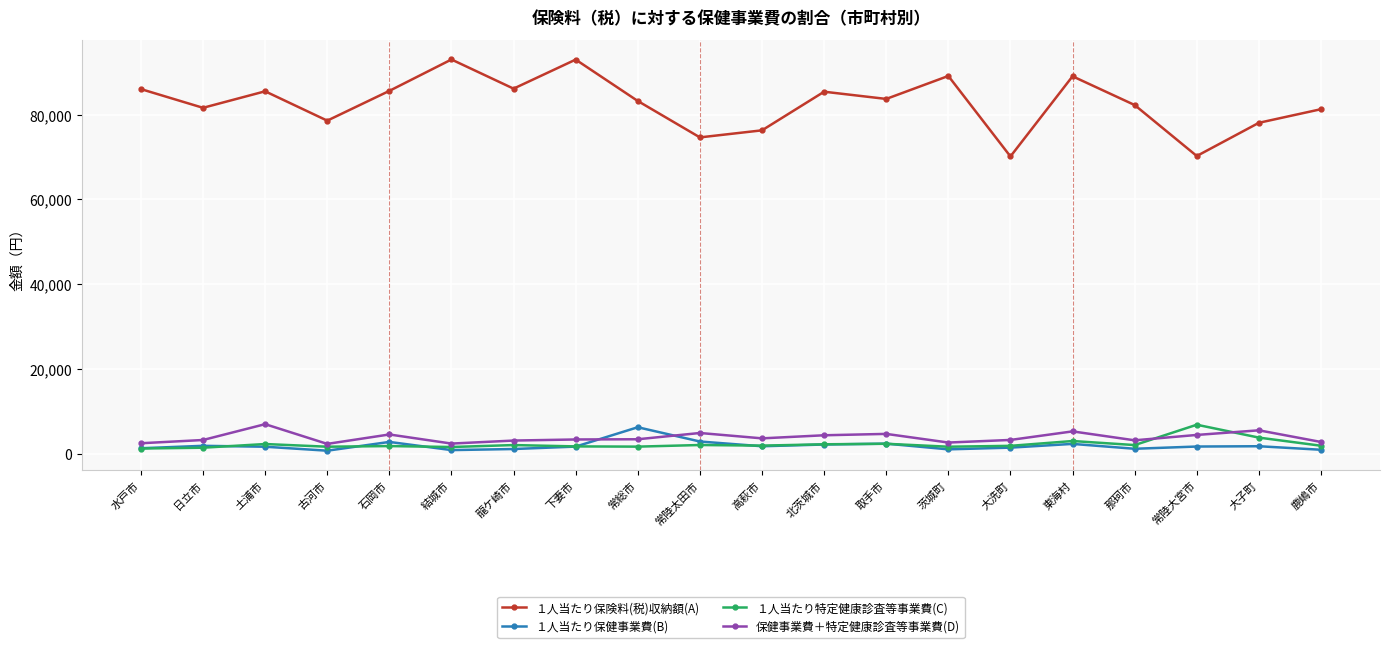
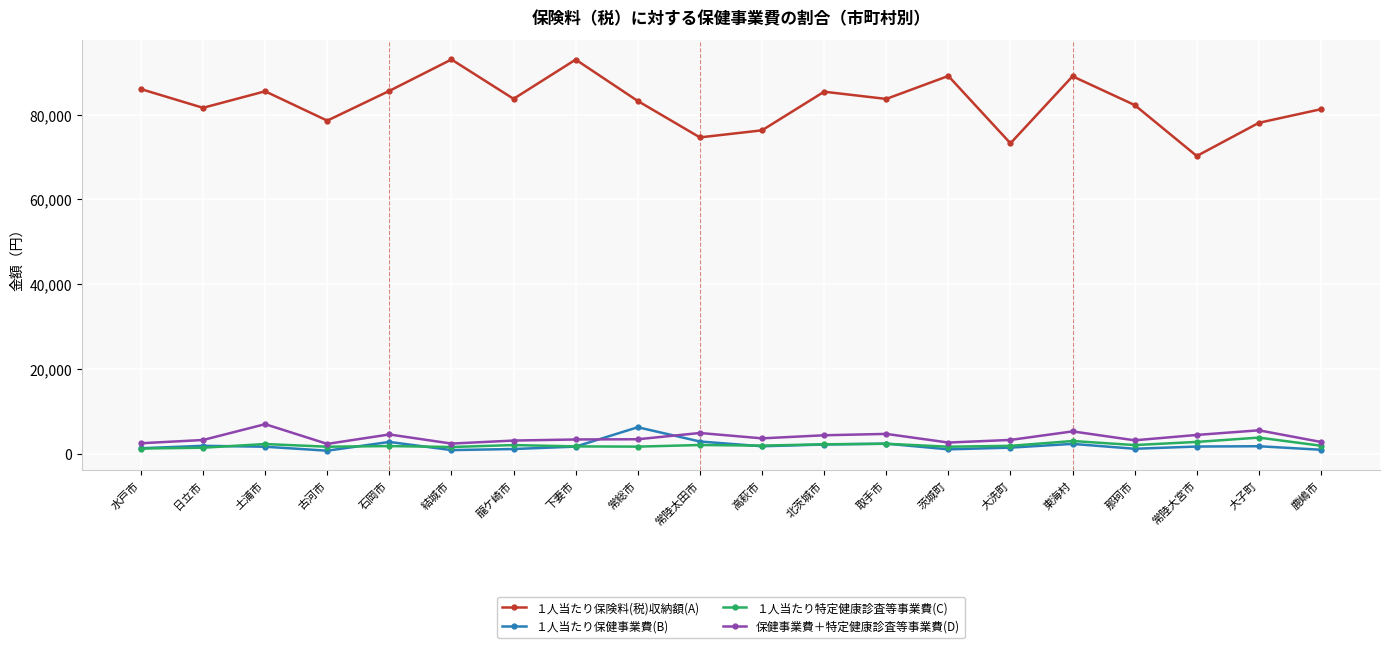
  {
    "１人当たり保険料(税)収納額(A)": {
      "水戸市": "86,000",
      "日立市": "82,000",
      "土浦市": "86,000",
      "古河市": "79,000",
      "石岡市": "86,000",
      "結城市": "93,000",
-     "龍ケ崎市": "86,000",
+     "龍ケ崎市": "84,000",
      "下妻市": "93,000",
      "常総市": "83,000",
      "常陸太田市": "75,000",
      "高萩市": "76,000",
      "北茨城市": "85,000",
      "取手市": "84,000",
      "茨城町": "89,000",
-     "大洗町": "70,000",
+     "大洗町": "73,000",
      "東海村": "89,000",
      "那珂市": "82,000",
      "常陸大宮市": "70,000",
      "大子町": "78,000",
      "鹿嶋市": "81,000"
    },
    "１人当たり保健事業費(B)": {
      "土浦市": "2,000",
      "古河市": "1,000",
      "石岡市": "3,000",
      "結城市": "1,000",
      "龍ケ崎市": "1,000",
      "常総市": "6,000",
      "常陸太田市": "3,000",
      "茨城町": "1,000",
      "東海村": "2,000",
      "那珂市": "1,000",
      "常陸大宮市": "2,000",
      "大子町": "2,000",
      "鹿嶋市": "1,000"
    },
    "１人当たり特定健康診査等事業費(C)": {
      "土浦市": "2,000",
      "古河市": "2,000",
      "石岡市": "2,000",
      "結城市": "2,000",
      "龍ケ崎市": "2,000",
      "常総市": "2,000",
      "常陸太田市": "2,000",
      "茨城町": "2,000",
      "東海村": "3,000",
      "那珂市": "2,000",
-     "常陸大宮市": "7,000",
+     "常陸大宮市": "3,000",
      "大子町": "4,000",
      "鹿嶋市": "2,000"
    },
    "保健事業費＋特定健康診査等事業費(D)": {
      "水戸市": "2,000",
      "日立市": "3,000",
      "土浦市": "7,000",
      "古河市": "2,000",
      "石岡市": "4,000",
      "結城市": "2,000",
      "龍ケ崎市": "3,000",
      "下妻市": "3,000",
      "常総市": "3,000",
      "常陸太田市": "5,000",
      "高萩市": "4,000",
      "北茨城市": "4,000",
      "取手市": "5,000",
      "茨城町": "3,000",
      "大洗町": "3,000",
      "東海村": "5,000",
      "那珂市": "3,000",
      "常陸大宮市": "4,000",
      "大子町": "5,000",
      "鹿嶋市": "3,000"
    }
  }
